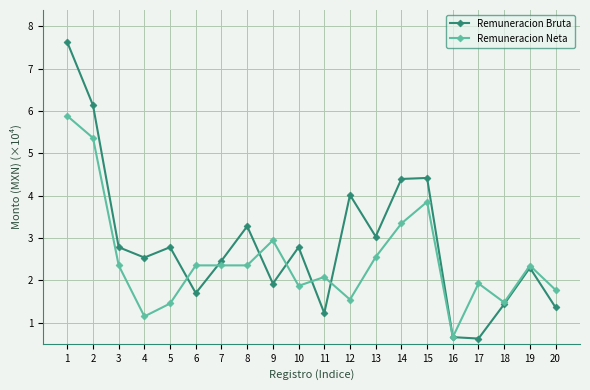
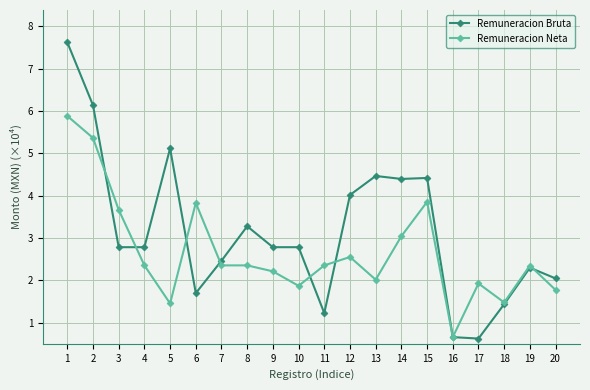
  {
    "Remuneracion Bruta": {
      "1": 7.6,
      "2": 6.1,
      "3": 2.8,
-     "4": 2.5,
-     "5": 2.8,
+     "4": 2.8,
+     "5": 5.1,
      "6": 1.7,
      "7": 2.5,
      "8": 3.3,
-     "9": 1.9,
+     "9": 2.8,
      "10": 2.8,
      "11": 1.2,
      "12": 4.0,
-     "13": 3.0,
+     "13": 4.5,
      "14": 4.4,
      "15": 4.4,
      "17": 0.6,
-     "20": 1.4
+     "20": 2.0
    },
    "Remuneracion Neta": {
      "1": 5.9,
      "2": 5.4,
-     "3": 2.4,
-     "4": 1.1,
+     "3": 3.7,
+     "4": 2.4,
      "5": 1.5,
-     "6": 2.4,
+     "6": 3.8,
      "7": 2.4,
      "8": 2.4,
-     "9": 2.9,
+     "9": 2.2,
      "10": 1.9,
-     "11": 2.1,
-     "12": 1.5,
-     "13": 2.6,
-     "14": 3.3,
+     "11": 2.4,
+     "12": 2.6,
+     "13": 2.0,
+     "14": 3.0,
      "15": 3.9,
      "17": 1.9,
      "20": 1.8
    }
  }
